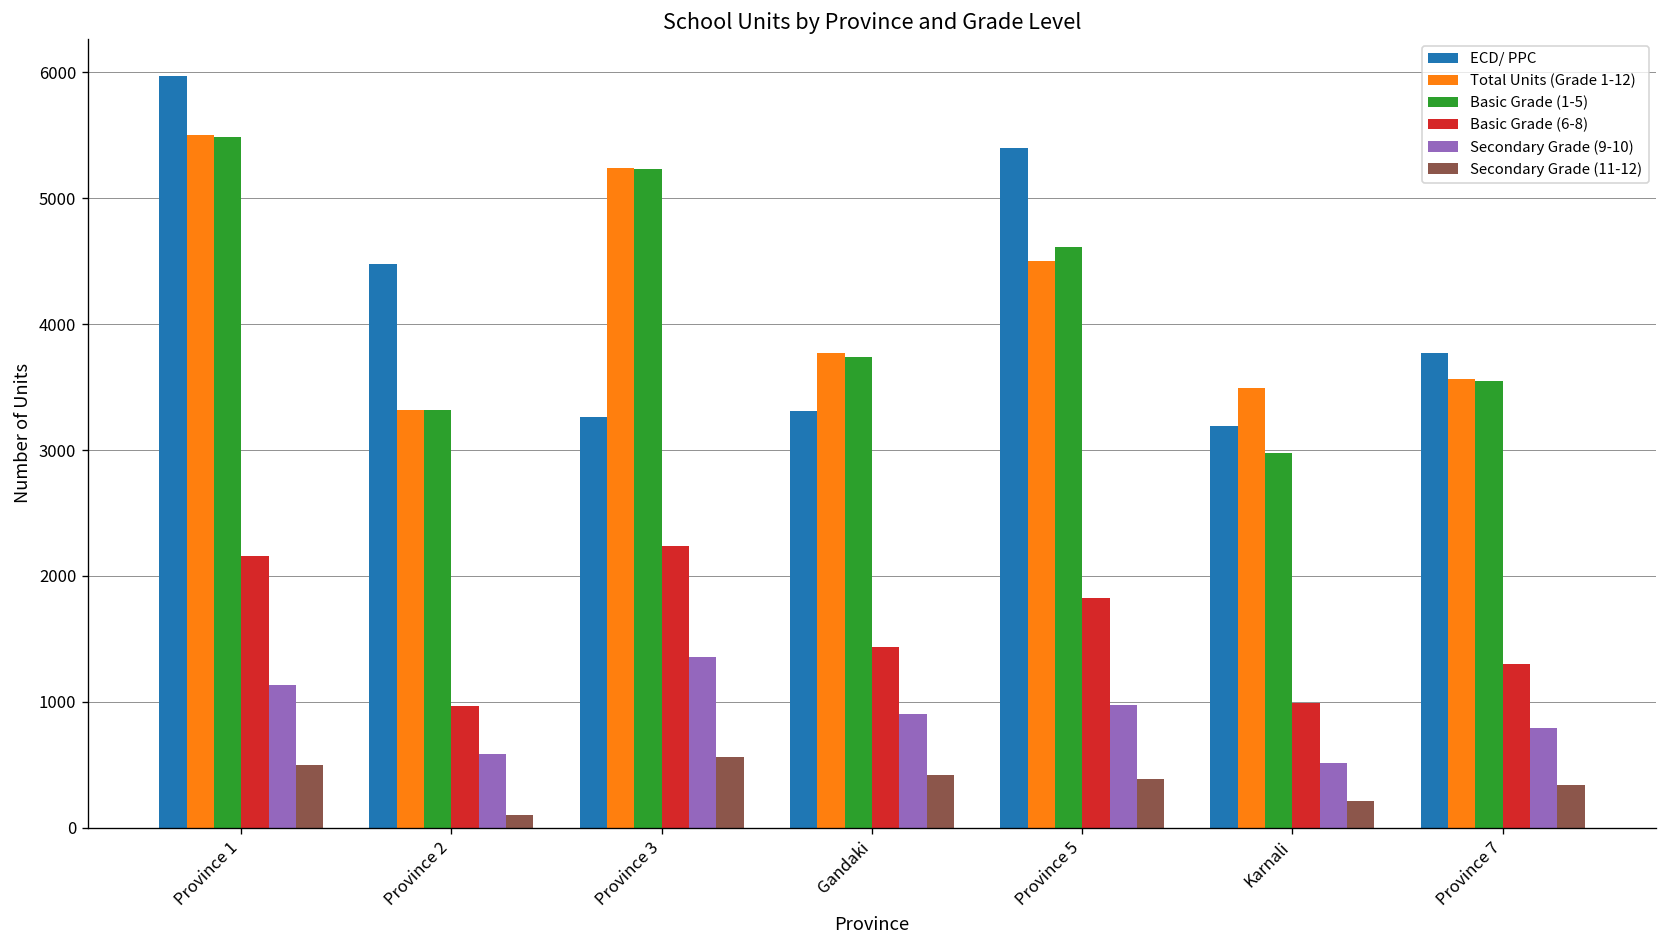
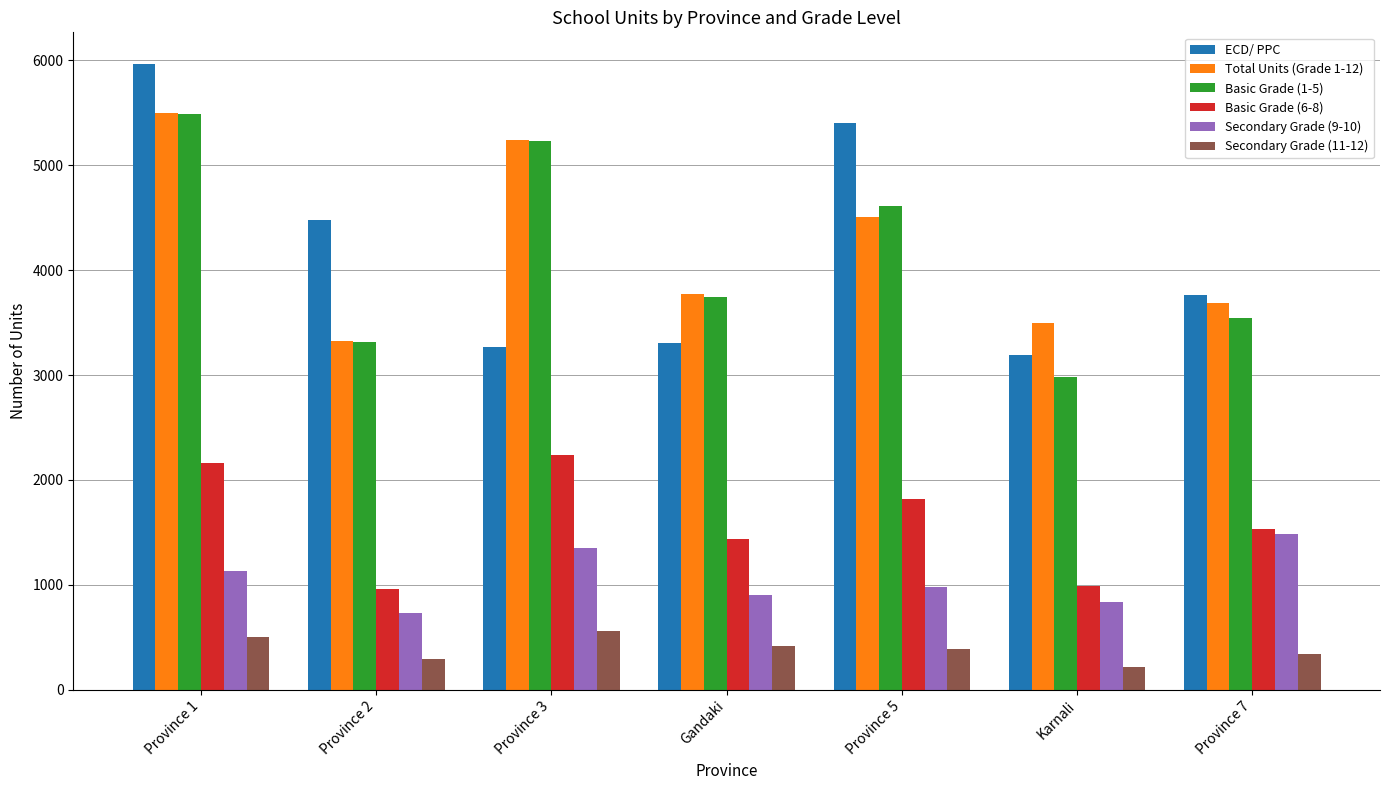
  {
    "ECD/ PPC": {
      "Province 1": 5970,
      "Province 2": 4480,
      "Province 3": 3260,
      "Gandaki": 3310,
      "Province 5": 5400,
      "Karnali": 3190,
      "Province 7": 3770
    },
    "Total Units (Grade 1-12)": {
      "Province 1": 5500,
      "Province 2": 3320,
      "Province 3": 5240,
      "Gandaki": 3770,
      "Province 5": 4500,
      "Karnali": 3490,
-     "Province 7": 3560
+     "Province 7": 3690
    },
    "Basic Grade (1-5)": {
      "Province 1": 5490,
      "Province 2": 3320,
      "Province 3": 5230,
      "Gandaki": 3740,
      "Province 5": 4610,
      "Karnali": 2980,
      "Province 7": 3550
    },
    "Basic Grade (6-8)": {
      "Province 1": 2160,
      "Province 2": 970,
      "Province 3": 2240,
      "Gandaki": 1440,
      "Province 5": 1820,
      "Karnali": 990,
-     "Province 7": 1300
+     "Province 7": 1540
    },
    "Secondary Grade (9-10)": {
      "Province 1": 1140,
-     "Province 2": 590,
+     "Province 2": 730,
      "Province 3": 1360,
      "Gandaki": 900,
      "Province 5": 980,
-     "Karnali": 510,
-     "Province 7": 800
+     "Karnali": 840,
+     "Province 7": 1490
    },
    "Secondary Grade (11-12)": {
      "Province 1": 500,
-     "Province 2": 110,
+     "Province 2": 290,
      "Province 3": 570,
      "Gandaki": 420,
      "Province 5": 390,
      "Karnali": 220,
      "Province 7": 340
    }
  }
